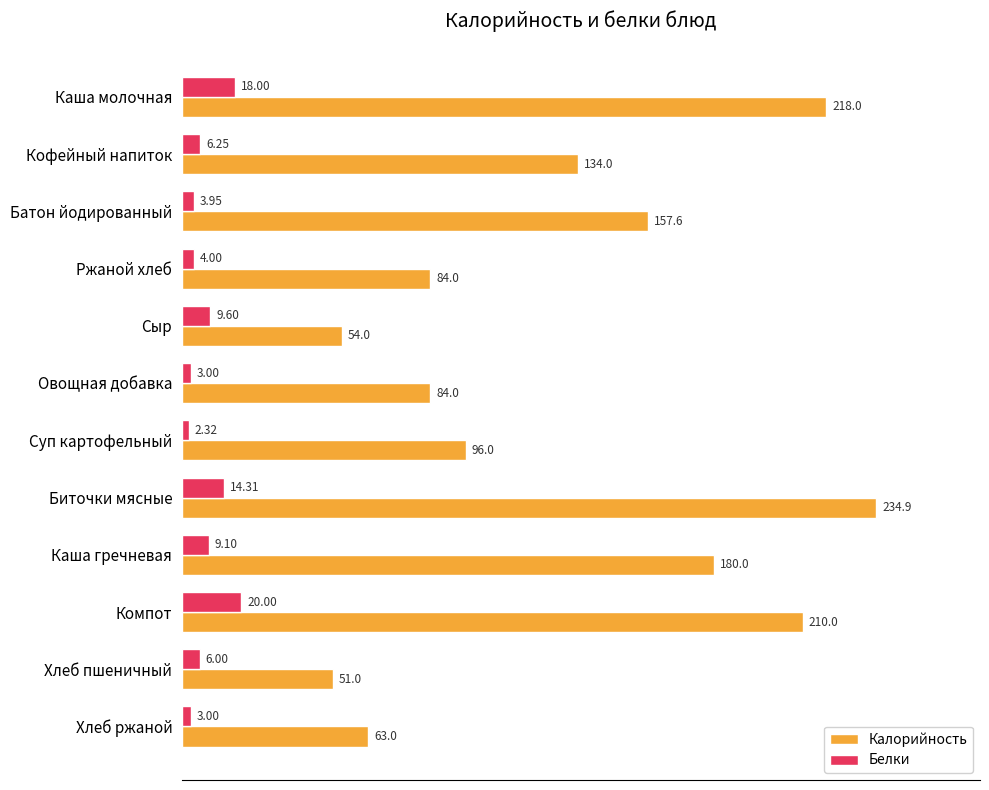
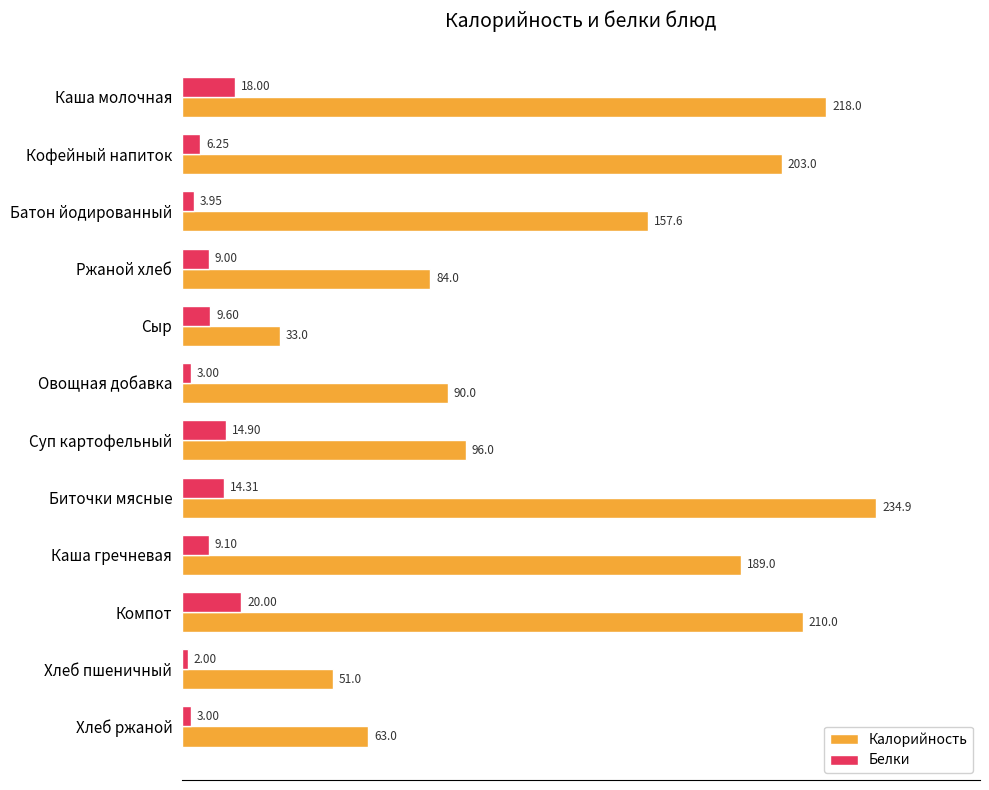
  {
    "Калорийность": {
      "Каша молочная": 218.0,
-     "Кофейный напиток": 134.0,
+     "Кофейный напиток": 203.0,
      "Батон йодированный": 157.6,
      "Ржаной хлеб": 84.0,
-     "Сыр": 54.0,
-     "Овощная добавка": 84.0,
+     "Сыр": 33.0,
+     "Овощная добавка": 90.0,
      "Суп картофельный": 96.0,
      "Биточки мясные": 234.9,
-     "Каша гречневая": 180.0,
+     "Каша гречневая": 189.0,
      "Компот": 210.0,
      "Хлеб пшеничный": 51.0,
      "Хлеб ржаной": 63.0
    },
    "Белки": {
      "Каша молочная": 18.00,
      "Кофейный напиток": 6.25,
      "Батон йодированный": 3.95,
-     "Ржаной хлеб": 4.00,
+     "Ржаной хлеб": 9.00,
      "Сыр": 9.60,
      "Овощная добавка": 3.00,
-     "Суп картофельный": 2.32,
+     "Суп картофельный": 14.90,
      "Биточки мясные": 14.31,
      "Каша гречневая": 9.10,
      "Компот": 20.00,
-     "Хлеб пшеничный": 6.00,
+     "Хлеб пшеничный": 2.00,
      "Хлеб ржаной": 3.00
    }
  }
